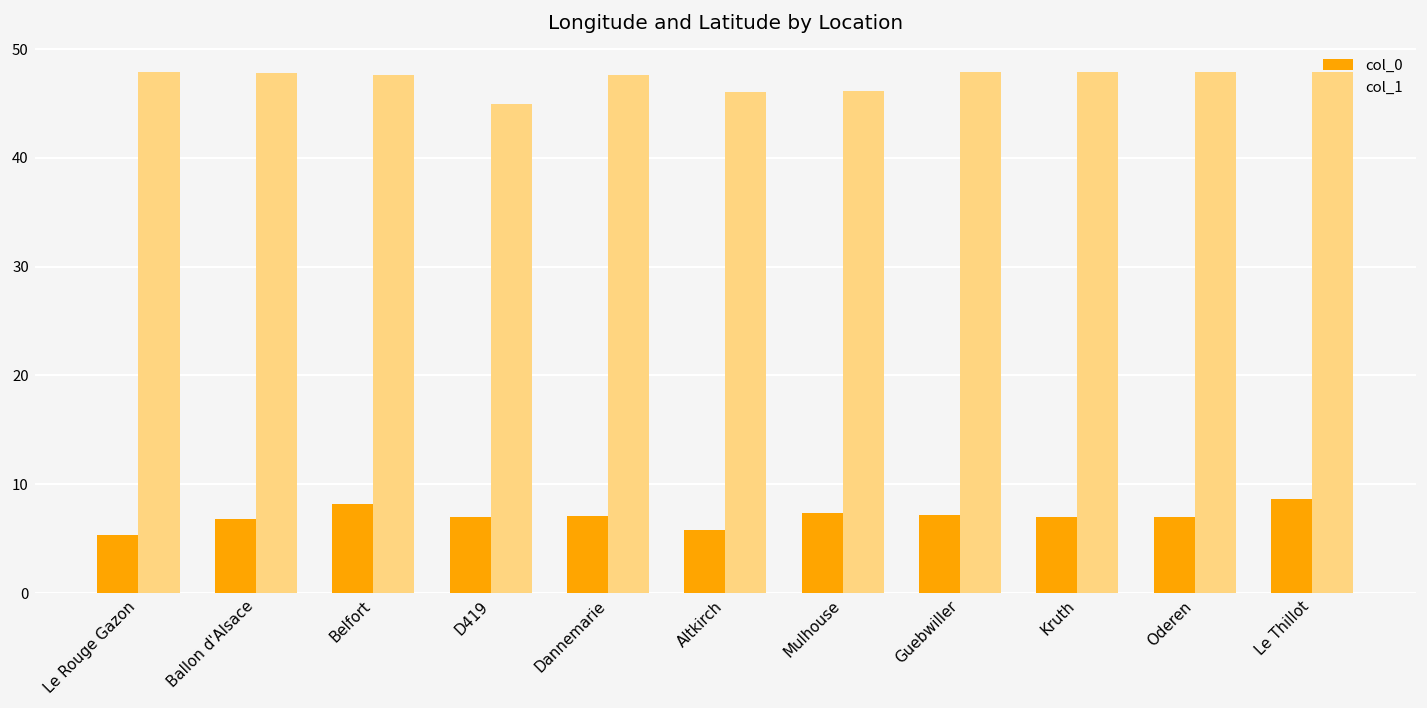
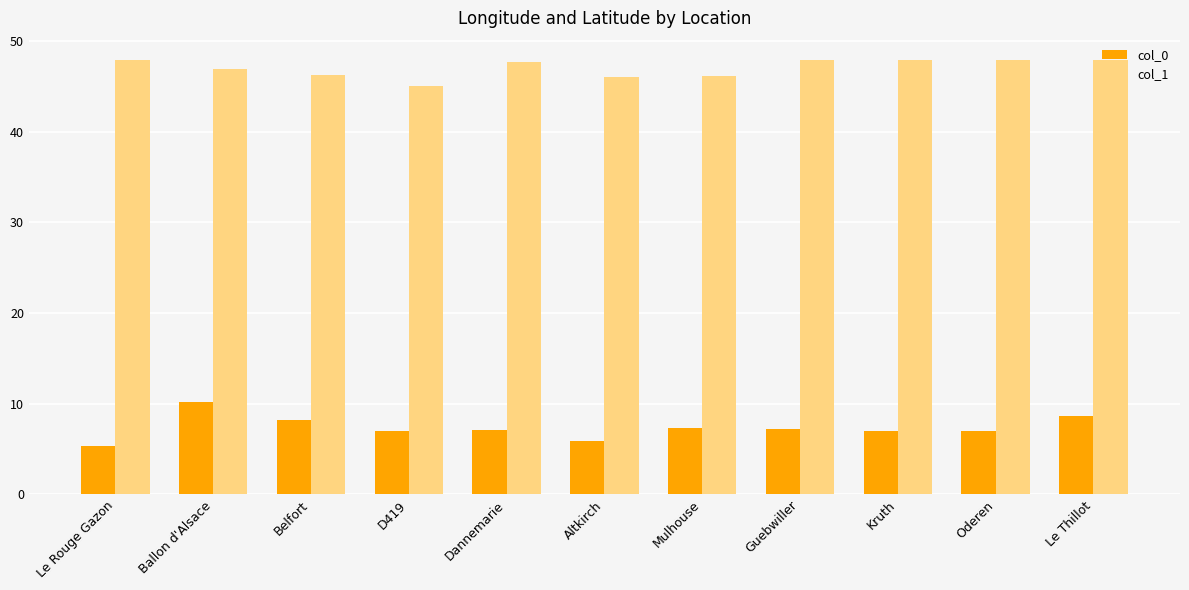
  {
    "col_0": {
      "Le Rouge Gazon": 5,
-     "Ballon d'Alsace": 7,
+     "Ballon d'Alsace": 10,
      "Belfort": 8,
      "D419": 7,
      "Dannemarie": 7,
      "Altkirch": 6,
      "Mulhouse": 7,
      "Guebwiller": 7,
      "Kruth": 7,
      "Oderen": 7,
      "Le Thillot": 9
    },
    "col_1": {
      "Le Rouge Gazon": 48,
-     "Ballon d'Alsace": 48,
-     "Belfort": 48,
+     "Ballon d'Alsace": 47,
+     "Belfort": 46,
      "D419": 45,
      "Dannemarie": 48,
      "Altkirch": 46,
      "Mulhouse": 46,
      "Guebwiller": 48,
      "Kruth": 48,
      "Oderen": 48,
      "Le Thillot": 48
    }
  }
